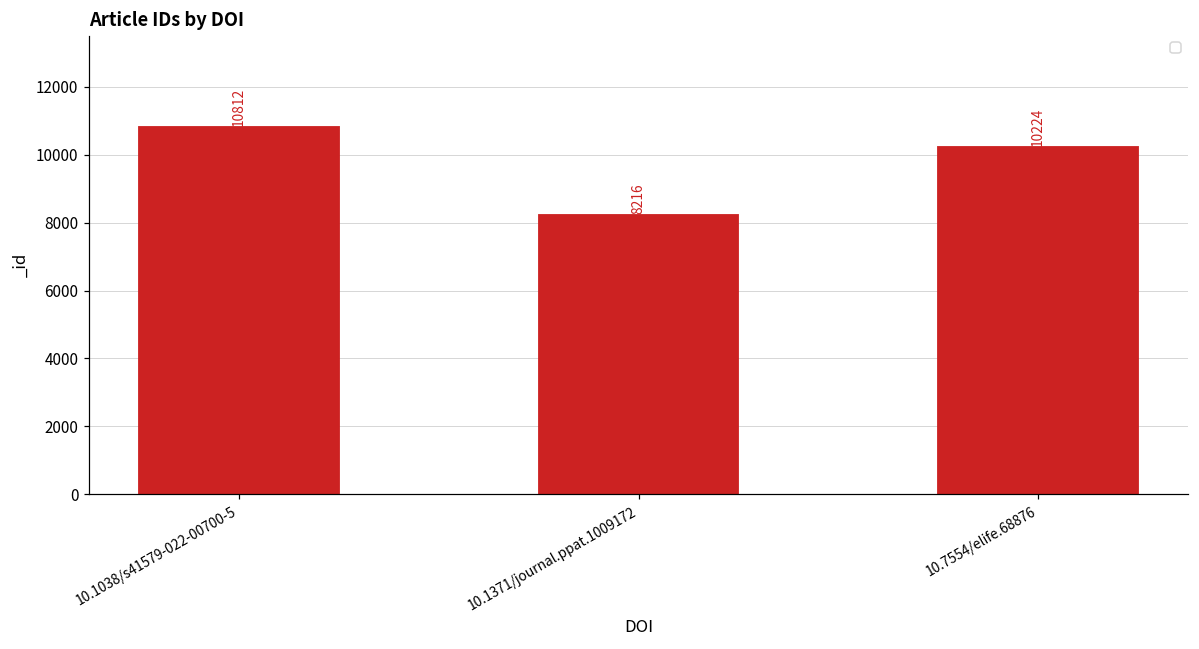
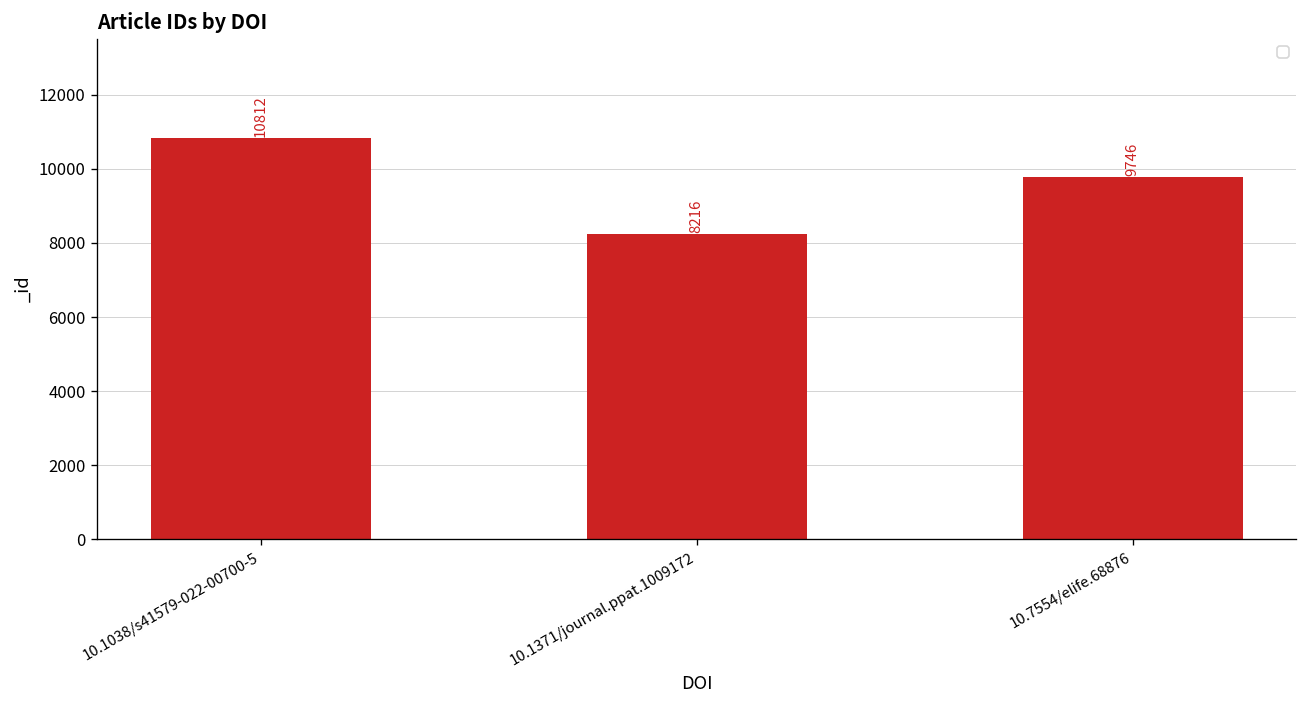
  {
    "10.1038/s41579-022-00700-5": 10812,
    "10.1371/journal.ppat.1009172": 8216,
-   "10.7554/elife.68876": 10224
+   "10.7554/elife.68876": 9746
  }
